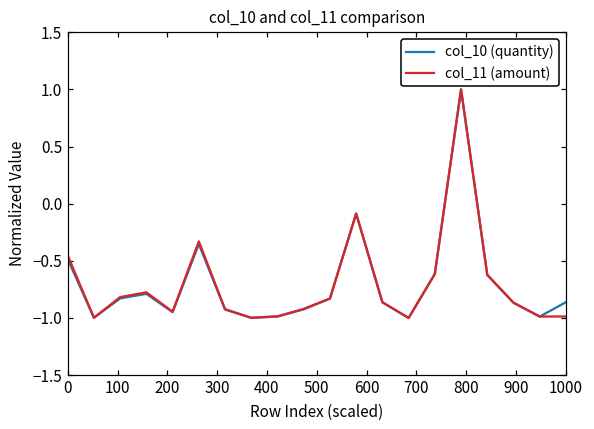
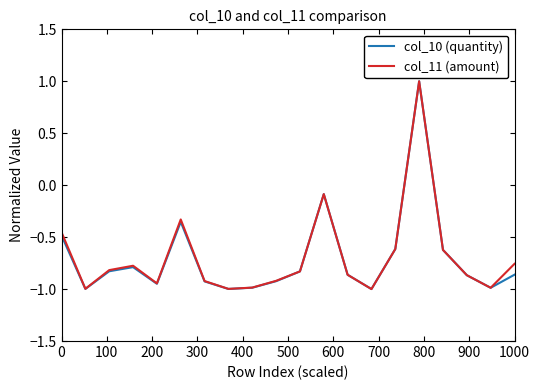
  {
    "col_10 (quantity)": {
      "0": -0.48,
      "1000": -0.86
    },
    "col_11 (amount)": {
      "0": -0.45,
-     "1000": -0.99
+     "1000": -0.76
    }
  }
